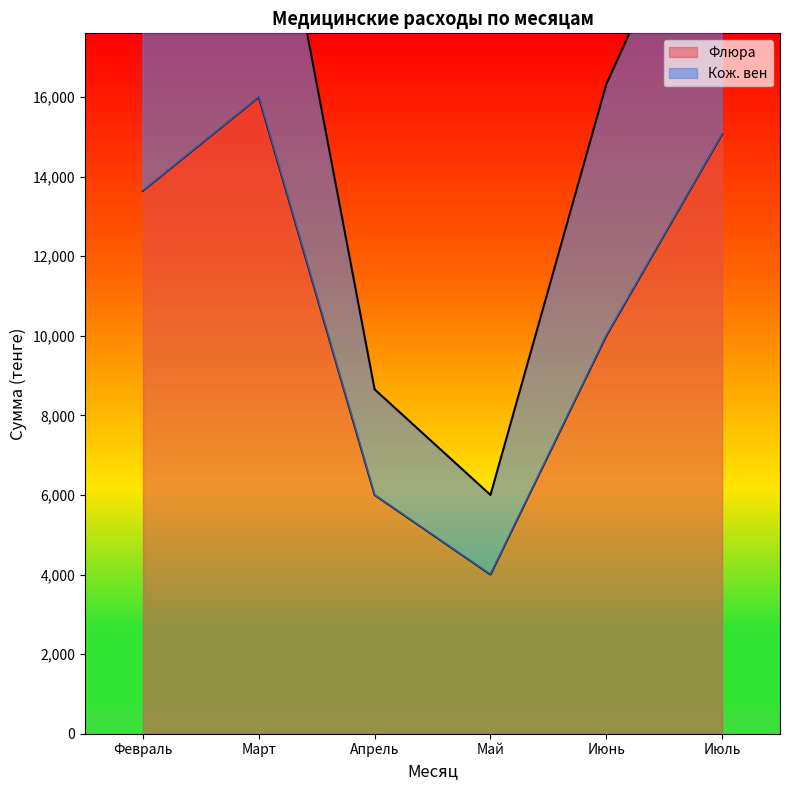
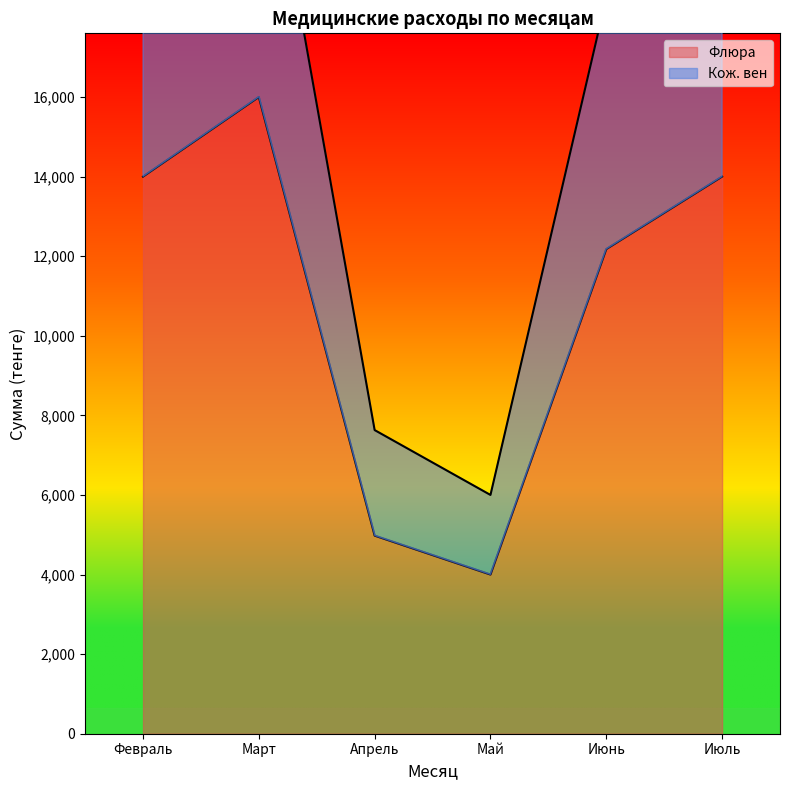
  {
    "Флюра": {
-     "Февраль": "13,600",
+     "Февраль": "14,000",
      "Март": "16,000",
-     "Апрель": "6,000",
+     "Апрель": "5,000",
      "Май": "4,000",
-     "Июнь": "10,000",
-     "Июль": "15,100"
+     "Июнь": "12,200",
+     "Июль": "14,000"
    },
    "Кож. вен": {
      "Апрель": "2,700",
      "Май": "2,000"
    }
  }
